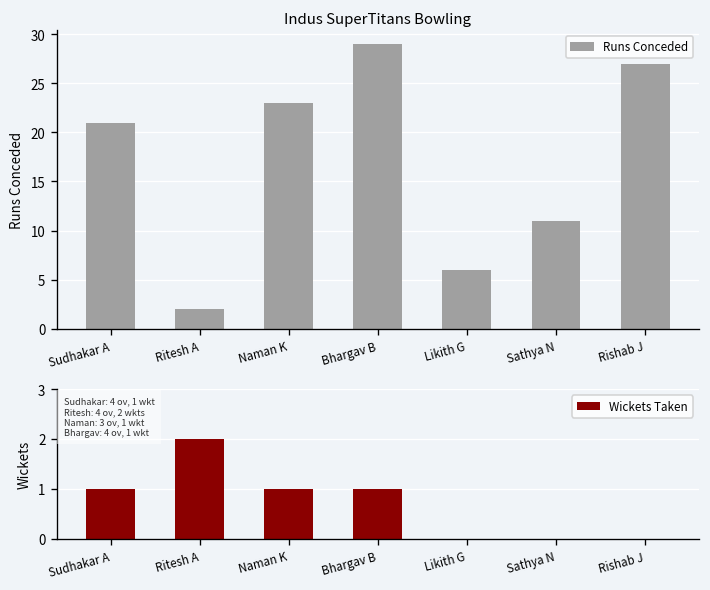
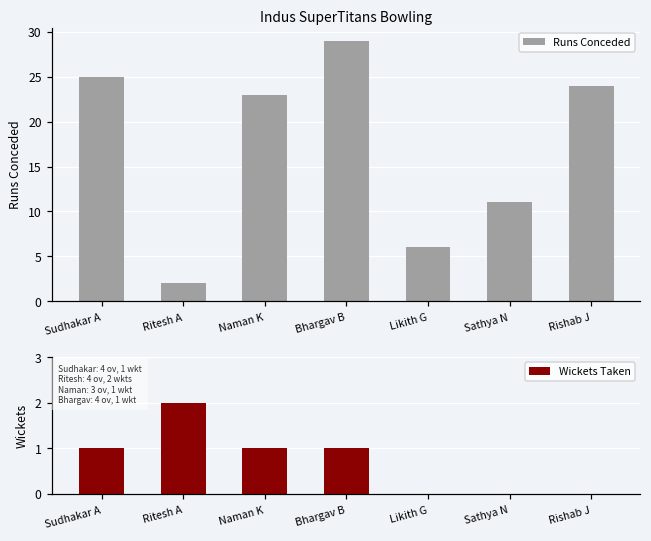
  {
    "Indus SuperTitans Bowling": {
-     "Sudhakar A": 21,
+     "Sudhakar A": 25,
      "Ritesh A": 2,
      "Naman K": 23,
      "Bhargav B": 29,
      "Likith G": 6,
      "Sathya N": 11,
-     "Rishab J": 27
+     "Rishab J": 24
    }
  }
